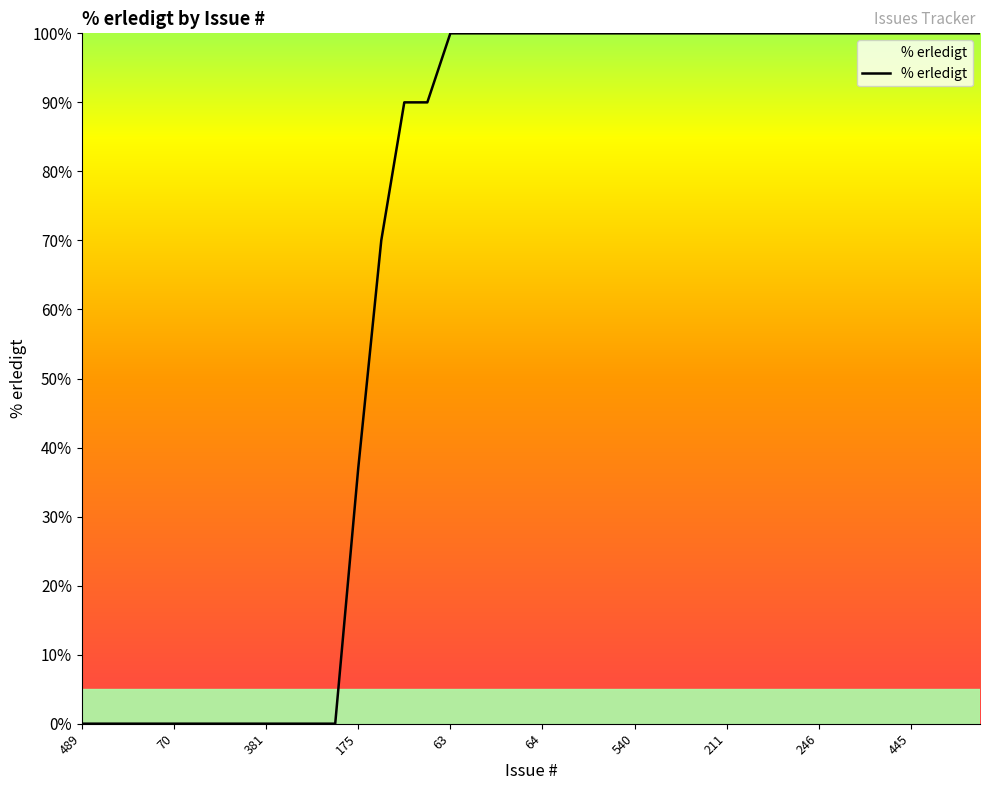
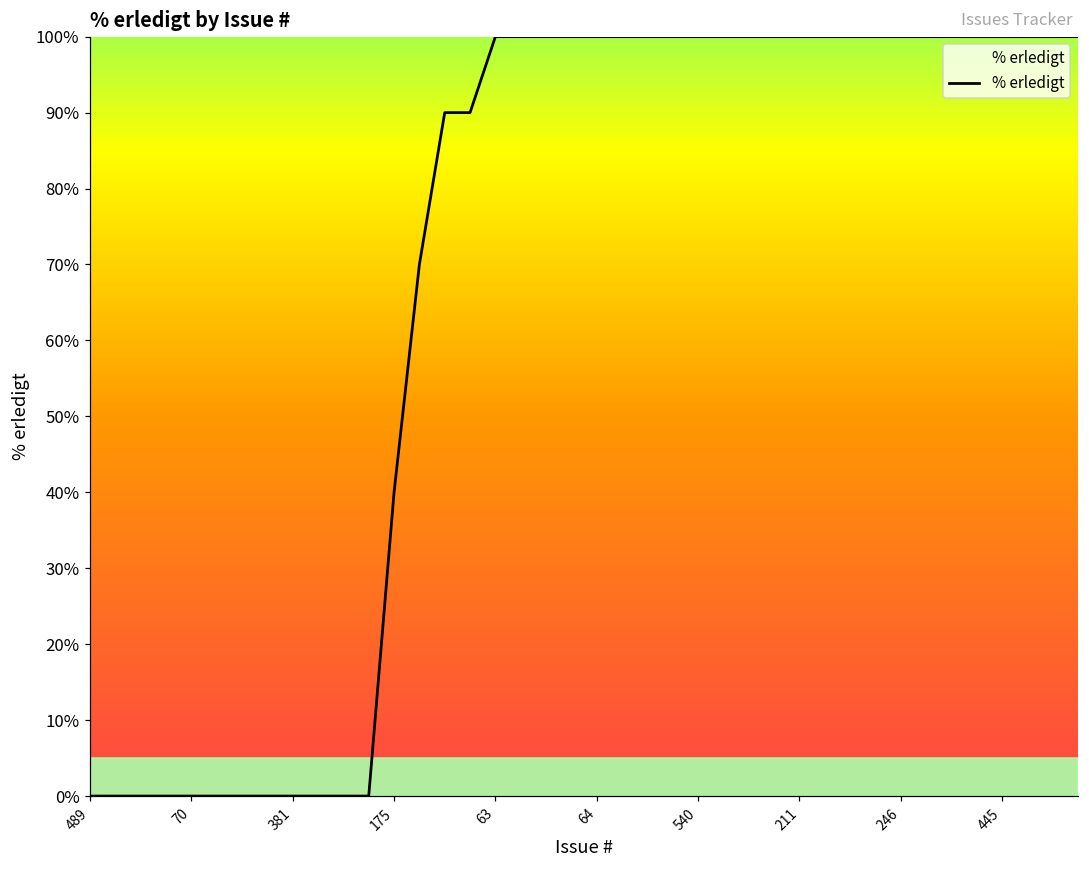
  {
-   "175": "37%",
+   "175": "40%",
    "63": "100%",
    "64": "100%",
    "540": "100%",
    "211": "100%",
    "246": "100%",
    "445": "100%"
  }
